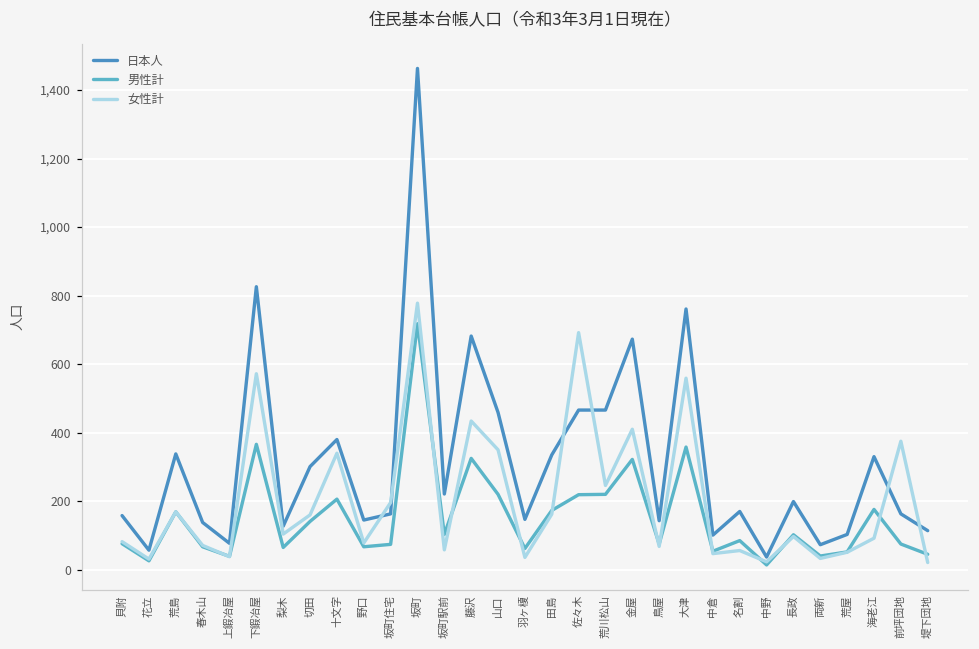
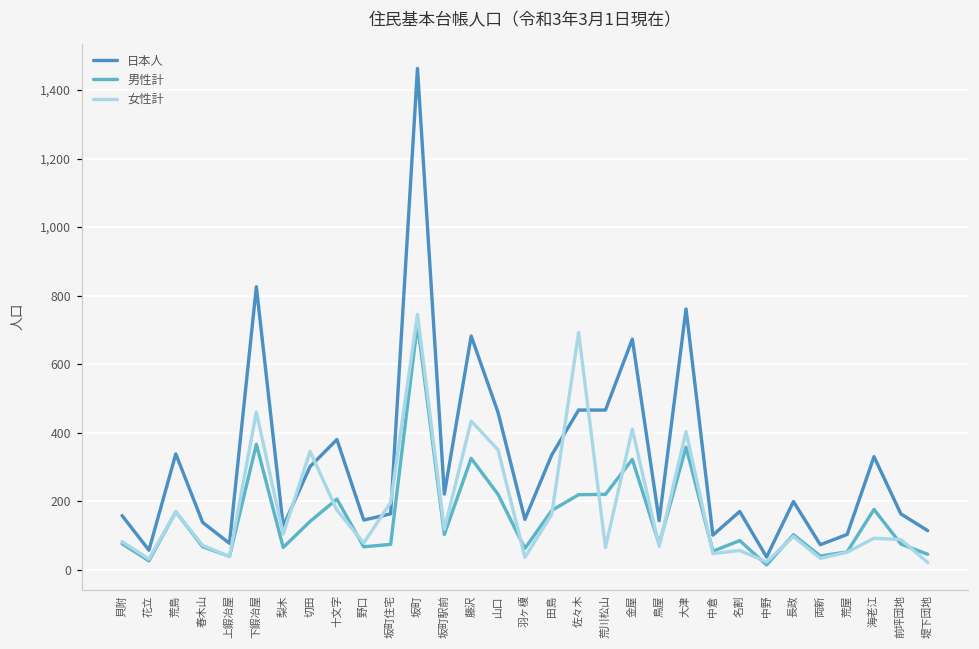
  {
    "女性計": {
-     "下鍜冶屋": 570,
+     "下鍜冶屋": 460,
      "梨木": 100,
-     "切田": 160,
-     "十文字": 340,
+     "切田": 350,
+     "十文字": 170,
      "野口": 80,
      "坂町住宅": 200,
-     "坂町": 780,
-     "坂町駅前": 60,
+     "坂町": 750,
+     "坂町駅前": 120,
      "藤沢": 430,
      "山口": 350,
      "羽ヶ榎": 40,
      "田島": 160,
      "佐々木": 690,
-     "荒川松山": 250,
+     "荒川松山": 70,
      "金屋": 410,
-     "大津": 560,
+     "大津": 400,
      "名割": 60,
      "中野": 20,
      "海老江": 90,
-     "前坪団地": 380,
+     "前坪団地": 90,
      "堤下団地": 20
    }
  }
